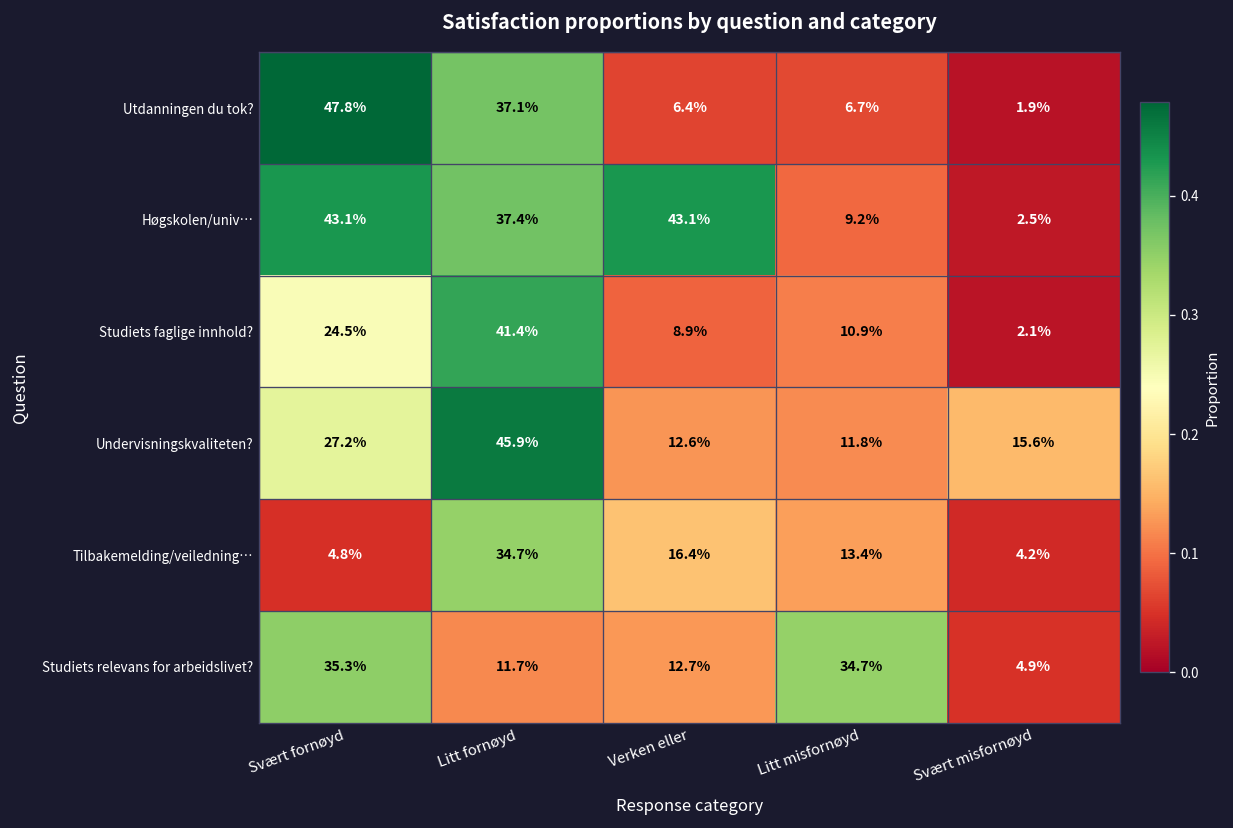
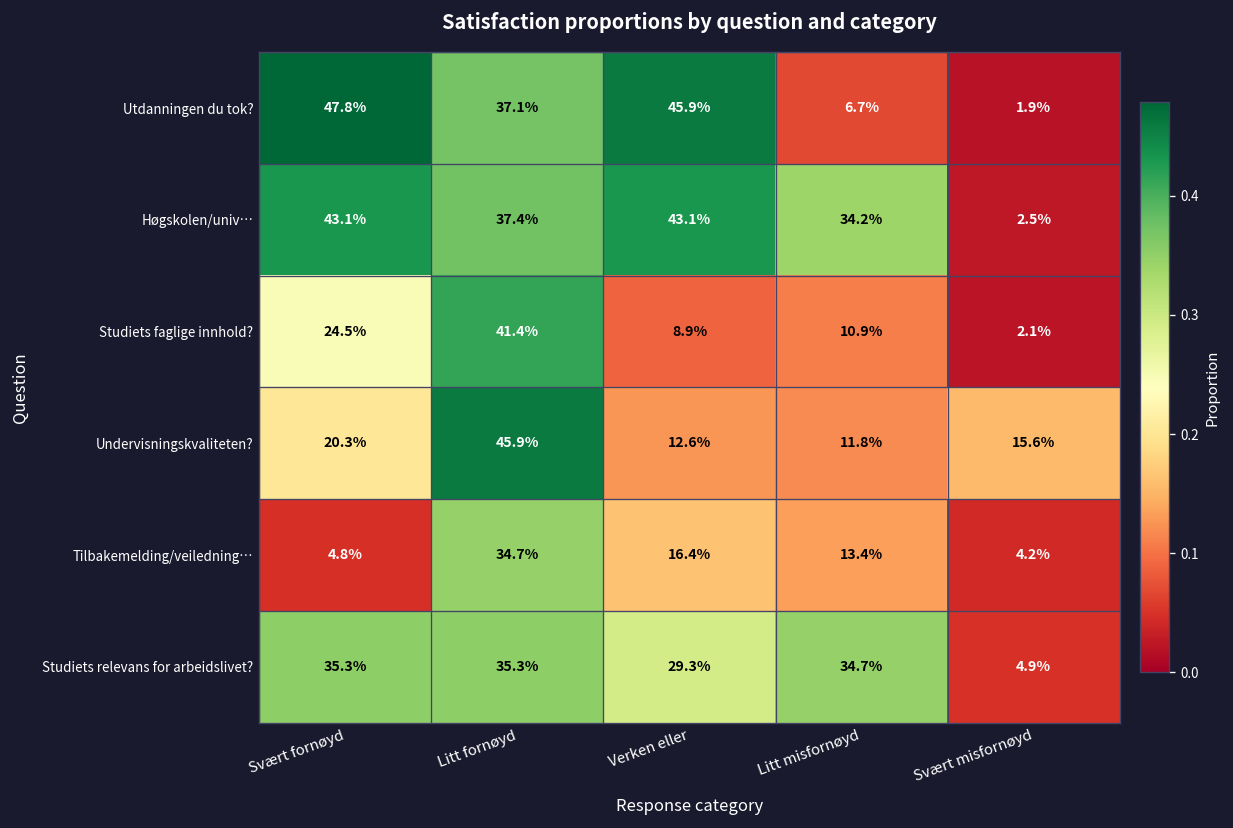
  {
    "Utdanningen du tok?": {
      "Svært fornøyd": "47.8%",
      "Litt fornøyd": "37.1%",
-     "Verken eller": "6.4%",
+     "Verken eller": "45.9%",
      "Litt misfornøyd": "6.7%",
      "Svært misfornøyd": "1.9%"
    },
    "Høgskolen/univ…": {
      "Svært fornøyd": "43.1%",
      "Litt fornøyd": "37.4%",
      "Verken eller": "43.1%",
-     "Litt misfornøyd": "9.2%",
+     "Litt misfornøyd": "34.2%",
      "Svært misfornøyd": "2.5%"
    },
    "Studiets faglige innhold?": {
      "Svært fornøyd": "24.5%",
      "Litt fornøyd": "41.4%",
      "Verken eller": "8.9%",
      "Litt misfornøyd": "10.9%",
      "Svært misfornøyd": "2.1%"
    },
    "Undervisningskvaliteten?": {
-     "Svært fornøyd": "27.2%",
+     "Svært fornøyd": "20.3%",
      "Litt fornøyd": "45.9%",
      "Verken eller": "12.6%",
      "Litt misfornøyd": "11.8%",
      "Svært misfornøyd": "15.6%"
    },
    "Tilbakemelding/veiledning…": {
      "Svært fornøyd": "4.8%",
      "Litt fornøyd": "34.7%",
      "Verken eller": "16.4%",
      "Litt misfornøyd": "13.4%",
      "Svært misfornøyd": "4.2%"
    },
    "Studiets relevans for arbeidslivet?": {
      "Svært fornøyd": "35.3%",
-     "Litt fornøyd": "11.7%",
-     "Verken eller": "12.7%",
+     "Litt fornøyd": "35.3%",
+     "Verken eller": "29.3%",
      "Litt misfornøyd": "34.7%",
      "Svært misfornøyd": "4.9%"
    }
  }
